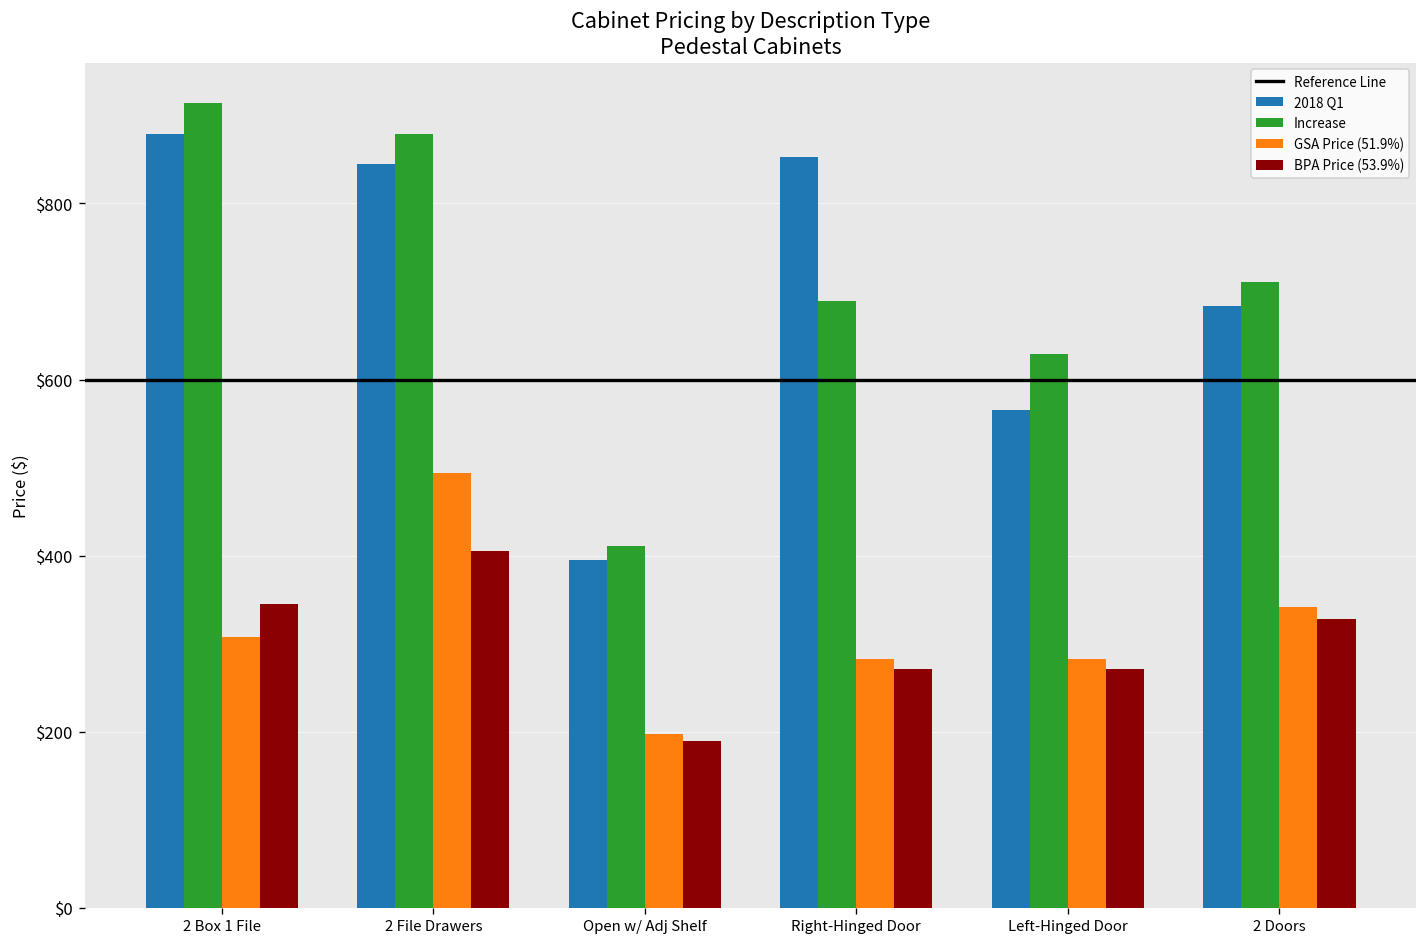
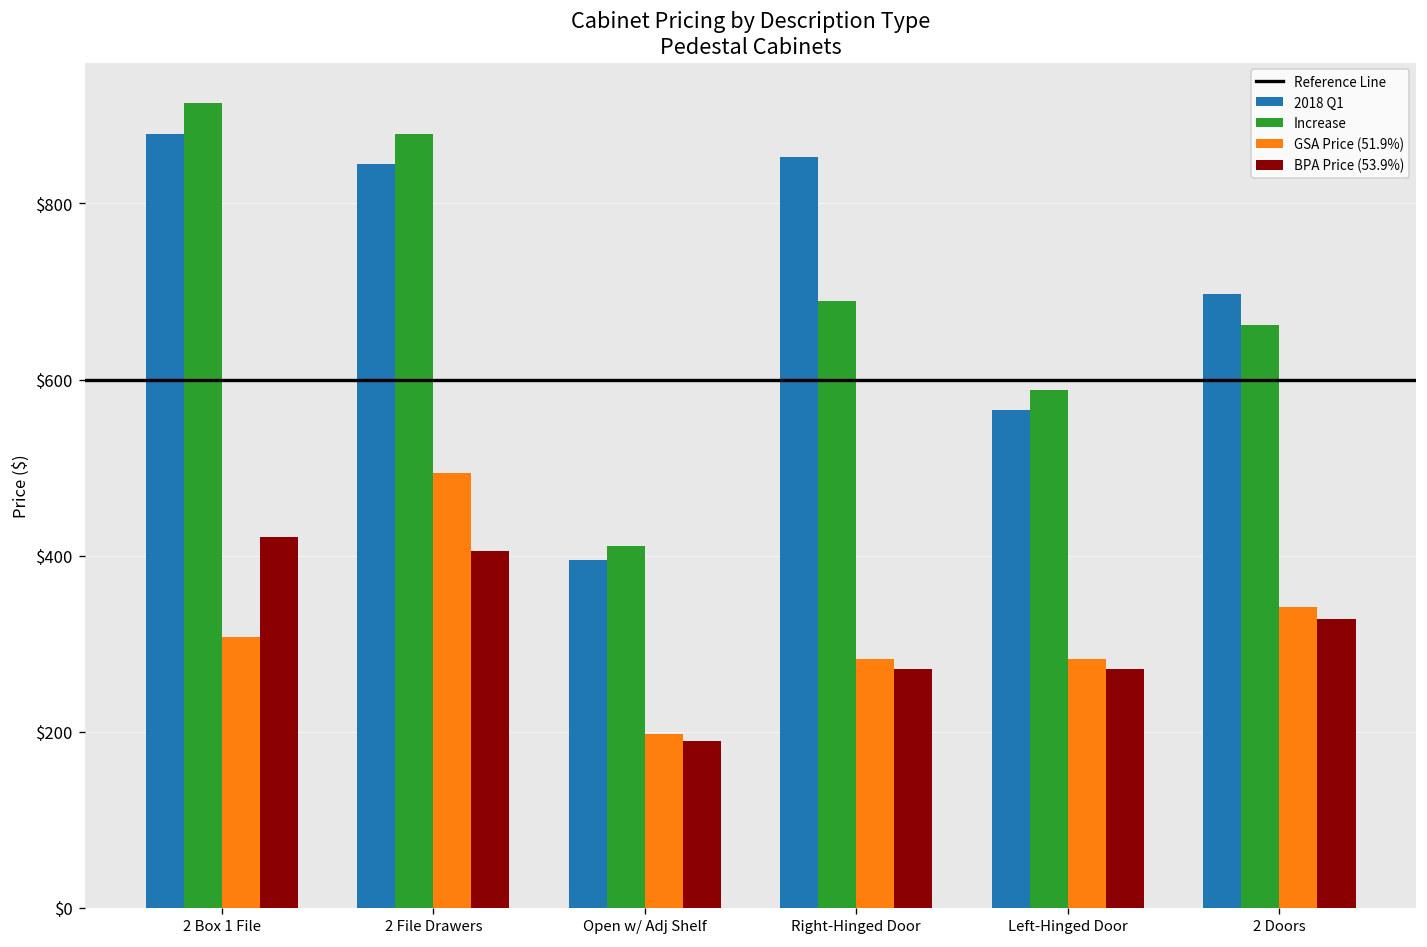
  {
    "2018 Q1": {
      "2 Box 1 File": "$880",
      "2 File Drawers": "$850",
      "Open w/ Adj Shelf": "$390",
      "Right-Hinged Door": "$850",
      "Left-Hinged Door": "$570",
-     "2 Doors": "$680"
+     "2 Doors": "$700"
    },
    "Increase": {
      "2 Box 1 File": "$910",
      "2 File Drawers": "$880",
      "Open w/ Adj Shelf": "$410",
      "Right-Hinged Door": "$690",
-     "Left-Hinged Door": "$630",
-     "2 Doors": "$710"
+     "Left-Hinged Door": "$590",
+     "2 Doors": "$660"
    },
    "GSA Price (51.9%)": {
      "2 Box 1 File": "$310",
      "2 File Drawers": "$490",
      "Open w/ Adj Shelf": "$200",
      "Right-Hinged Door": "$280",
      "Left-Hinged Door": "$280",
      "2 Doors": "$340"
    },
    "BPA Price (53.9%)": {
-     "2 Box 1 File": "$340",
+     "2 Box 1 File": "$420",
      "2 File Drawers": "$410",
      "Open w/ Adj Shelf": "$190",
      "Right-Hinged Door": "$270",
      "Left-Hinged Door": "$270",
      "2 Doors": "$330"
    }
  }
